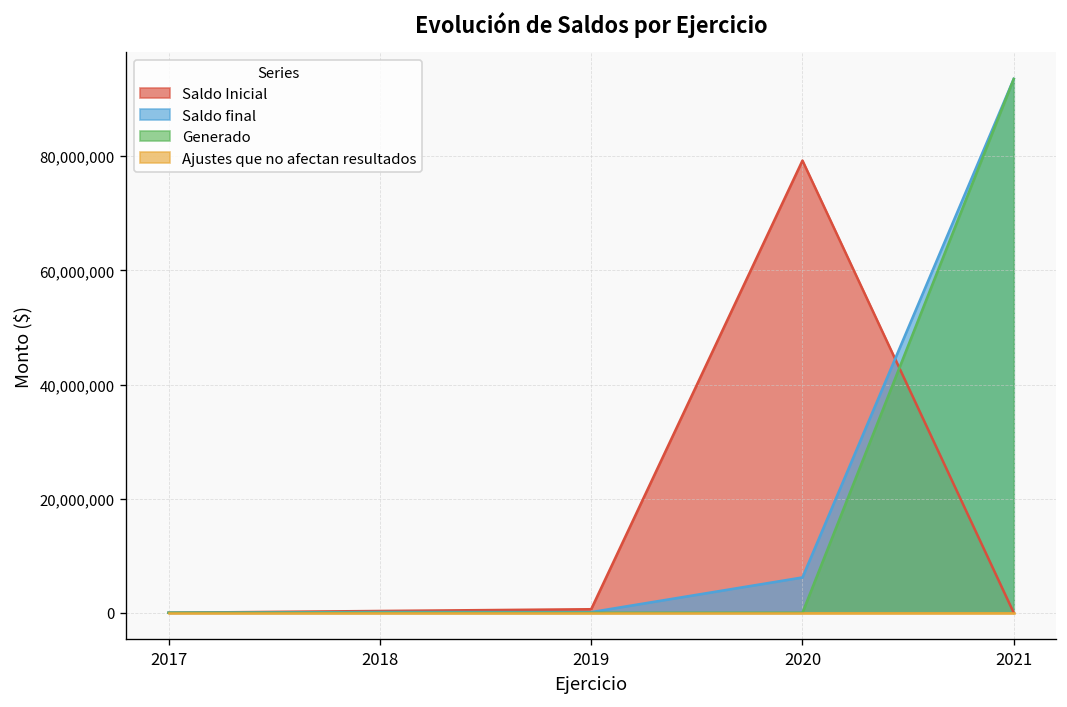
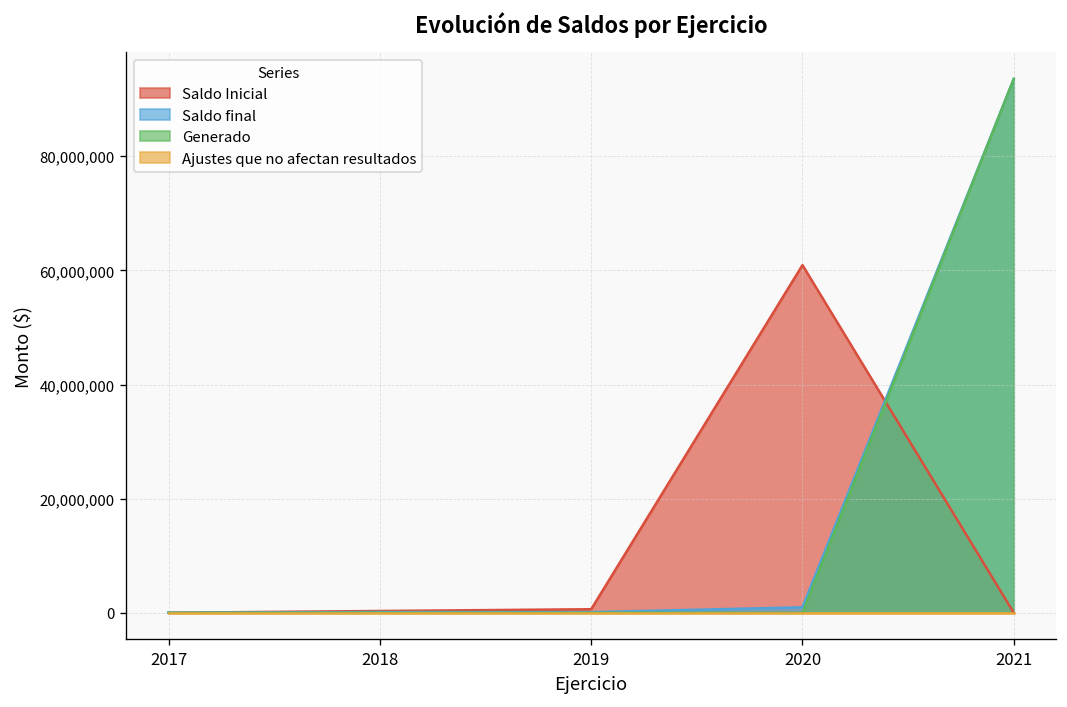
  {
    "Saldo Inicial": {
-     "2020": "79,000,000"
+     "2020": "61,000,000"
    },
    "Saldo final": {
-     "2020": "6,000,000"
+     "2020": "1,000,000"
    }
  }
